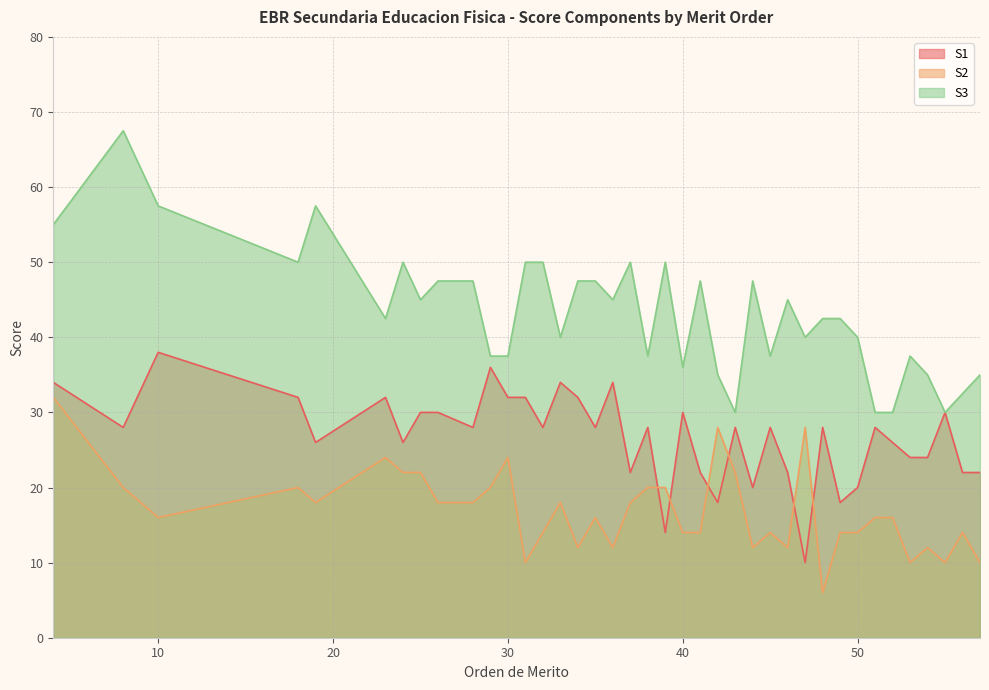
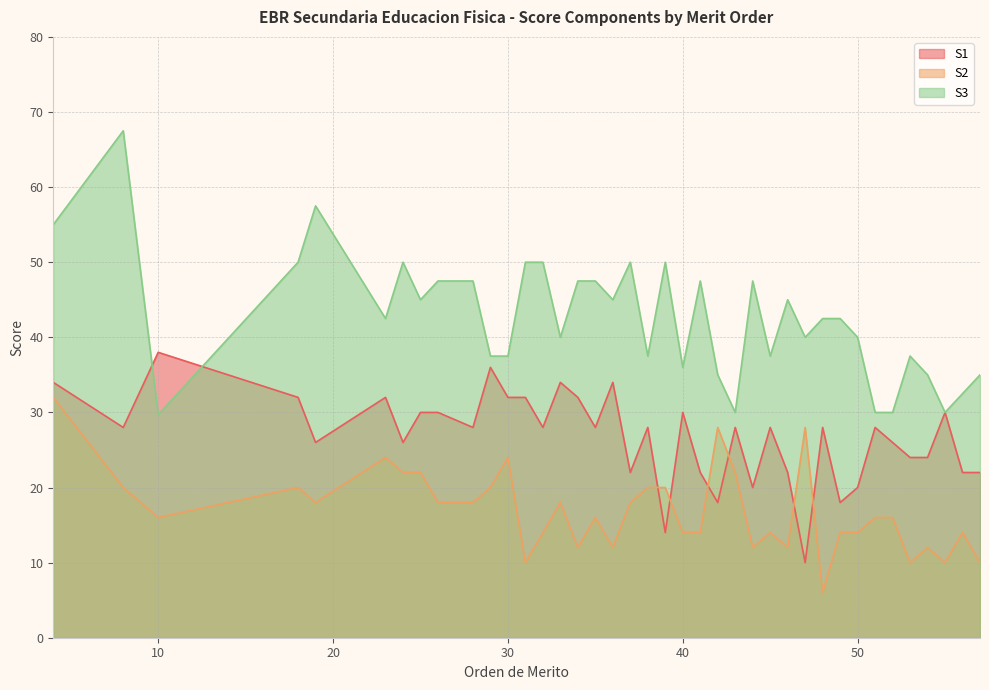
  {
    "S3": {
-     "10": 58,
+     "10": 30,
      "30": 38,
      "40": 36,
      "50": 40
    }
  }
